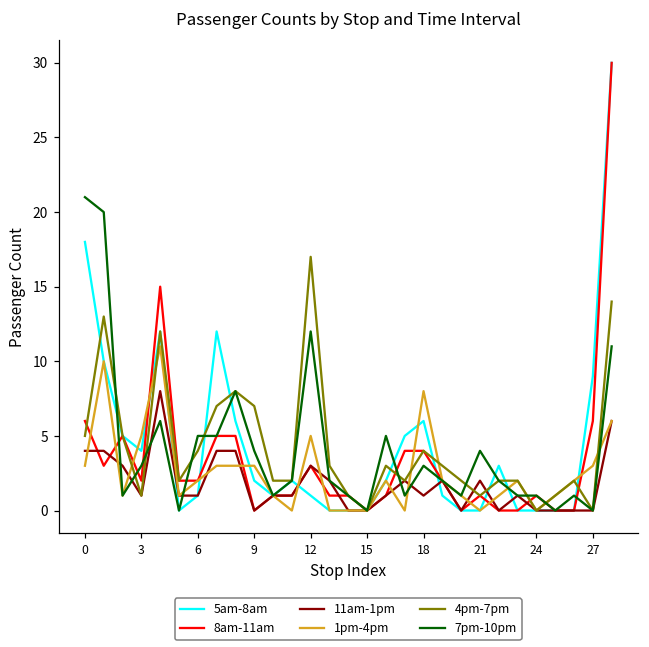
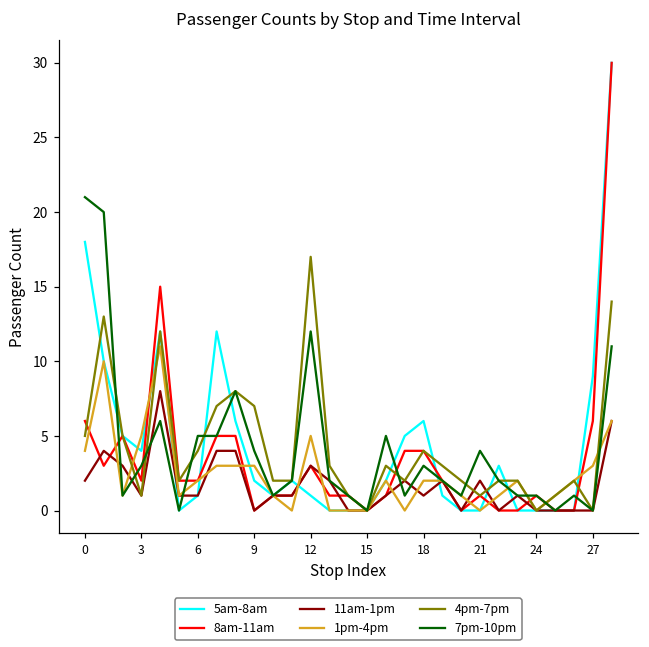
  {
    "5am-8am": {
      "0": 18,
      "3": 4,
      "9": 2,
      "12": 1,
      "18": 6,
      "27": 9
    },
    "8am-11am": {
      "0": 6,
      "3": 2,
      "27": 6
    },
    "11am-1pm": {
-     "0": 4,
+     "0": 2,
      "18": 1,
      "21": 2
    },
    "1pm-4pm": {
-     "0": 3,
+     "0": 4,
      "3": 5,
      "9": 3,
      "12": 5,
-     "18": 8,
+     "18": 2,
      "27": 3
    },
    "4pm-7pm": {
      "0": 5,
      "6": 4,
      "9": 7,
      "12": 17
    },
    "7pm-10pm": {
      "0": 21,
      "3": 3,
      "6": 5,
      "9": 4,
      "12": 12,
      "18": 3,
      "21": 4
    }
  }
